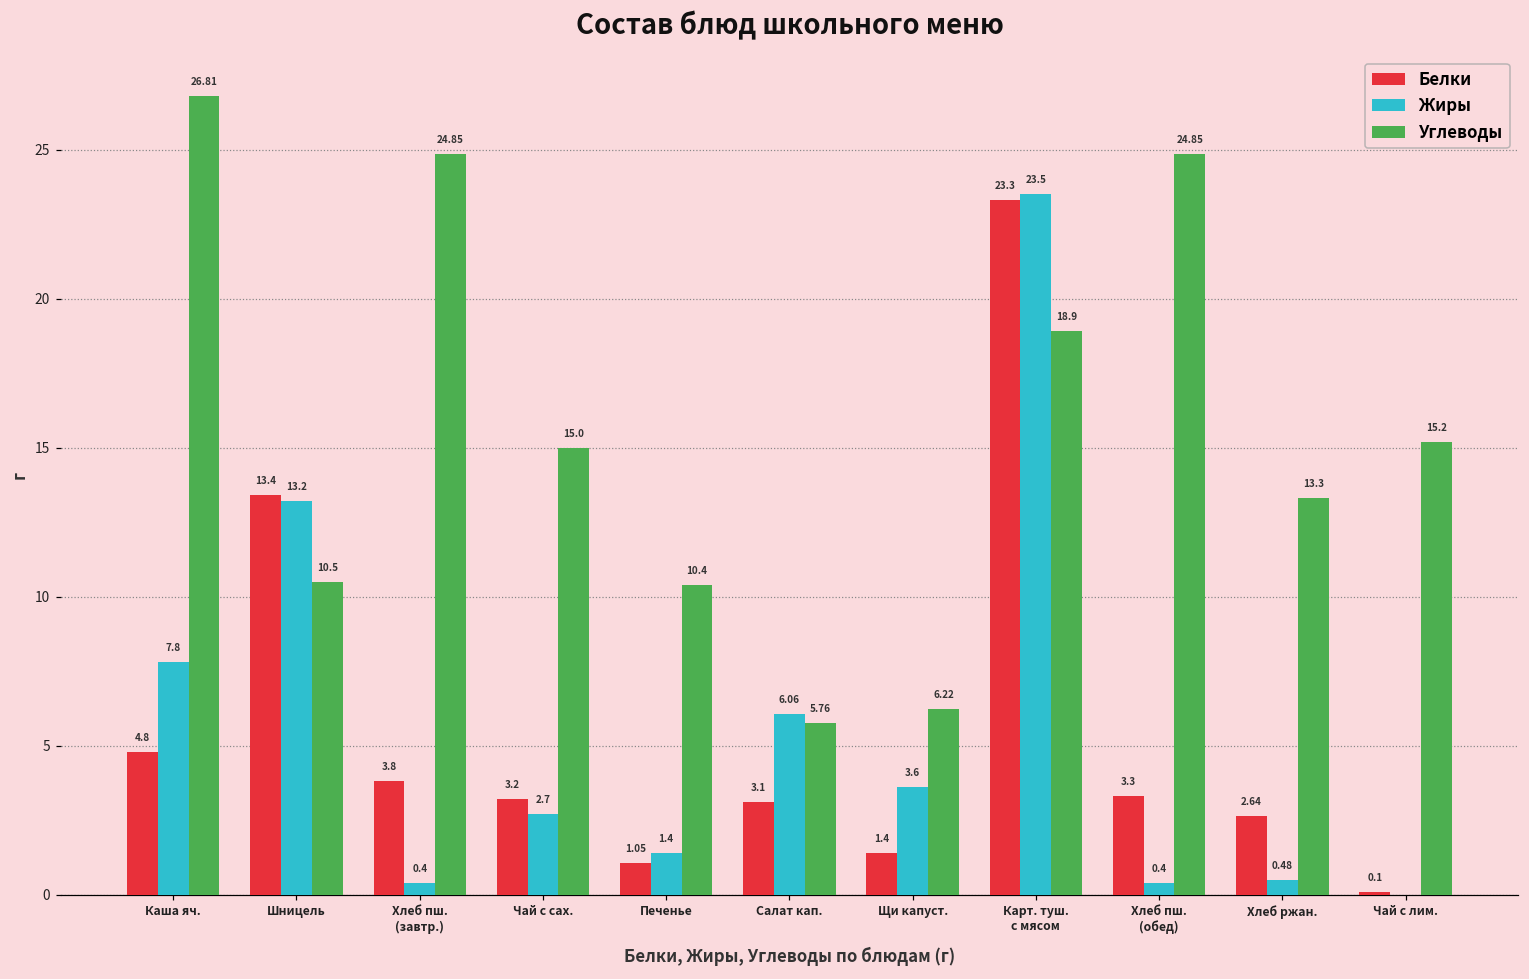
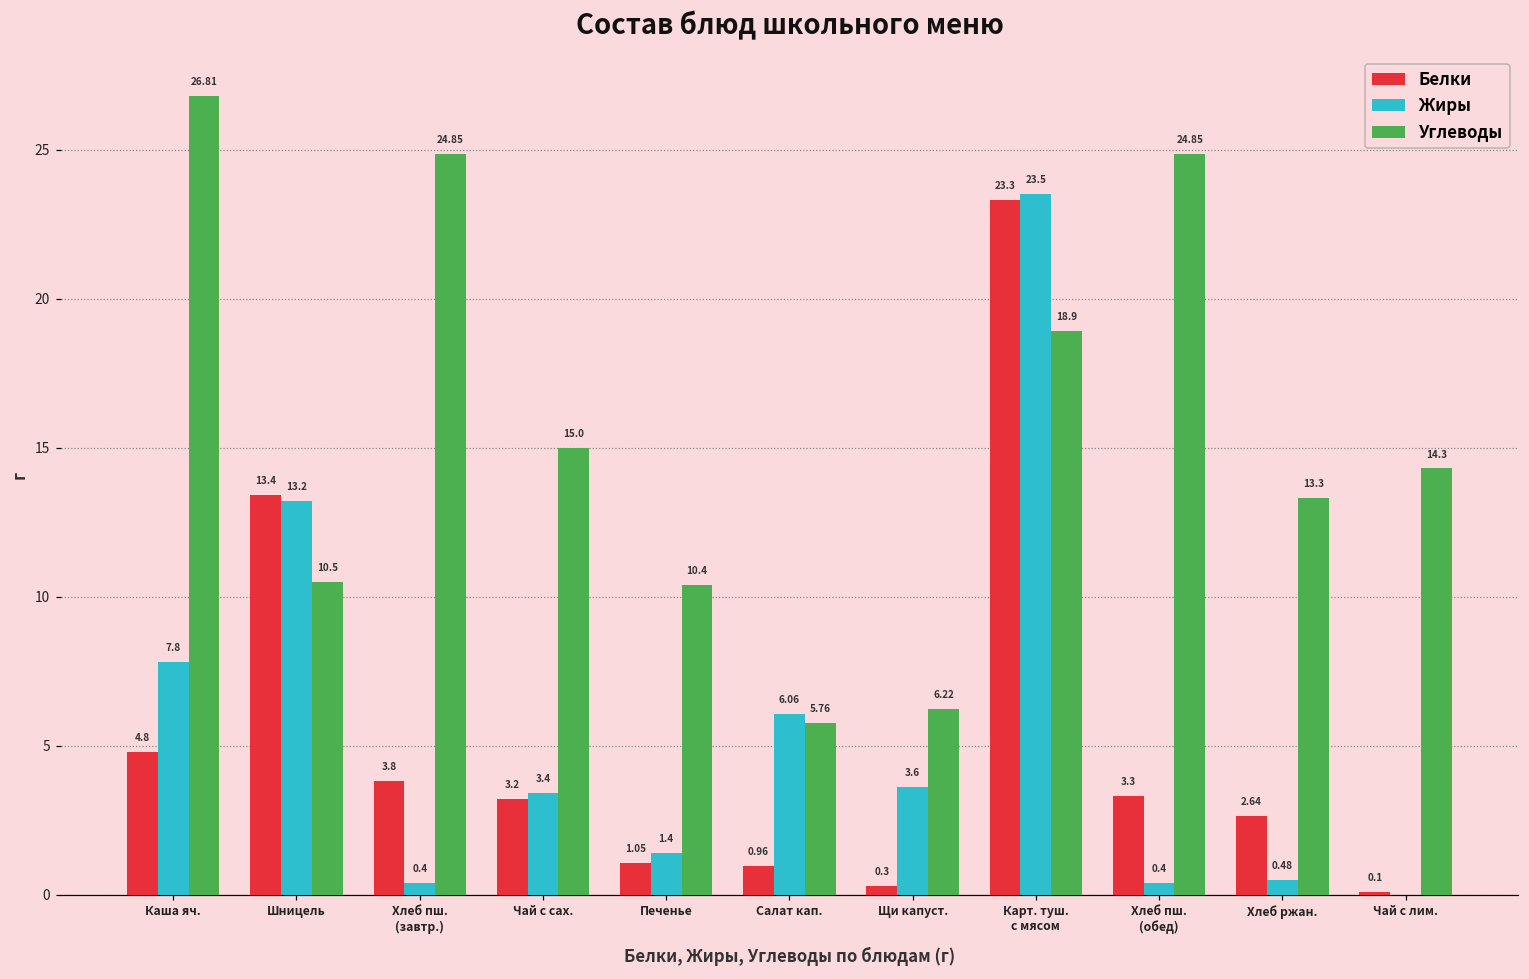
  {
    "Белки": {
      "Каша яч.": 4.8,
      "Шницель": 13.4,
      "Хлеб пш. (завтр.)": 3.8,
      "Чай с сах.": 3.2,
      "Печенье": 1.05,
-     "Салат кап.": 3.1,
-     "Щи капуст.": 1.4,
+     "Салат кап.": 0.96,
+     "Щи капуст.": 0.3,
      "Карт. туш. с мясом": 23.3,
      "Хлеб пш. (обед)": 3.3,
      "Хлеб ржан.": 2.64,
      "Чай с лим.": 0.1
    },
    "Жиры": {
      "Каша яч.": 7.8,
      "Шницель": 13.2,
      "Хлеб пш. (завтр.)": 0.4,
-     "Чай с сах.": 2.7,
+     "Чай с сах.": 3.4,
      "Печенье": 1.4,
      "Салат кап.": 6.06,
      "Щи капуст.": 3.6,
      "Карт. туш. с мясом": 23.5,
      "Хлеб пш. (обед)": 0.4,
      "Хлеб ржан.": 0.48
    },
    "Углеводы": {
      "Каша яч.": 26.81,
      "Шницель": 10.5,
      "Хлеб пш. (завтр.)": 24.85,
      "Чай с сах.": 15.0,
      "Печенье": 10.4,
      "Салат кап.": 5.76,
      "Щи капуст.": 6.22,
      "Карт. туш. с мясом": 18.9,
      "Хлеб пш. (обед)": 24.85,
      "Хлеб ржан.": 13.3,
-     "Чай с лим.": 15.2
+     "Чай с лим.": 14.3
    }
  }
